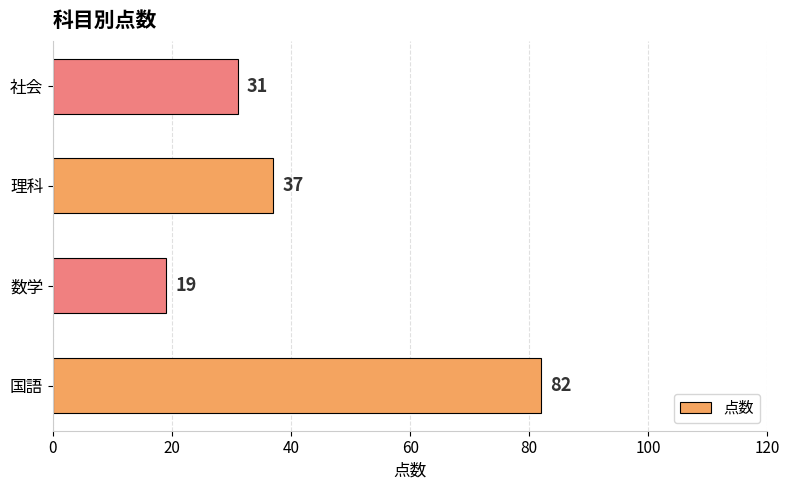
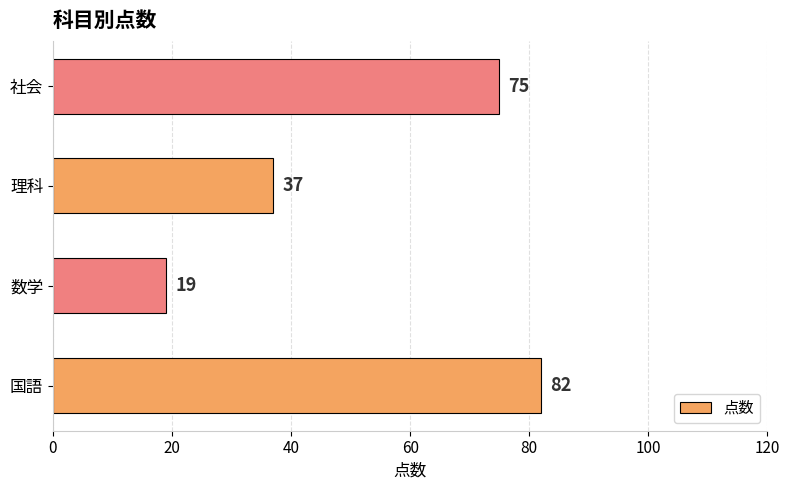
  {
-   "社会": 31,
+   "社会": 75,
    "理科": 37,
    "数学": 19,
    "国語": 82
  }
